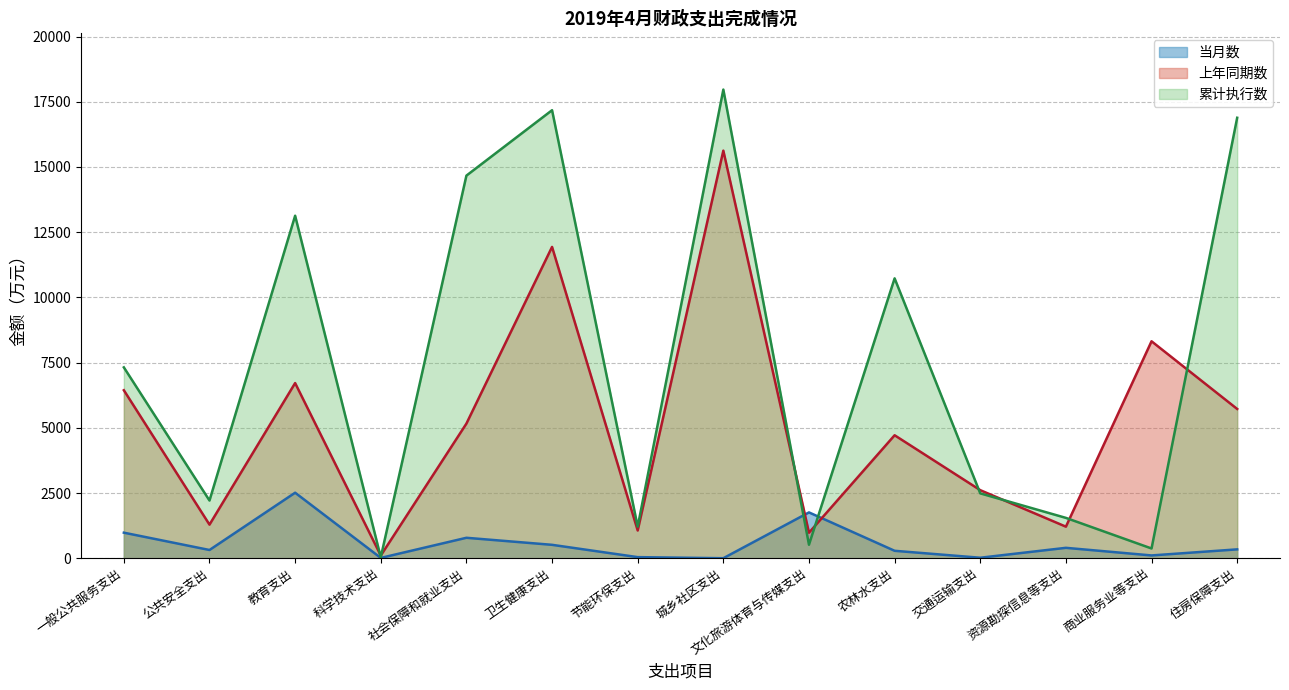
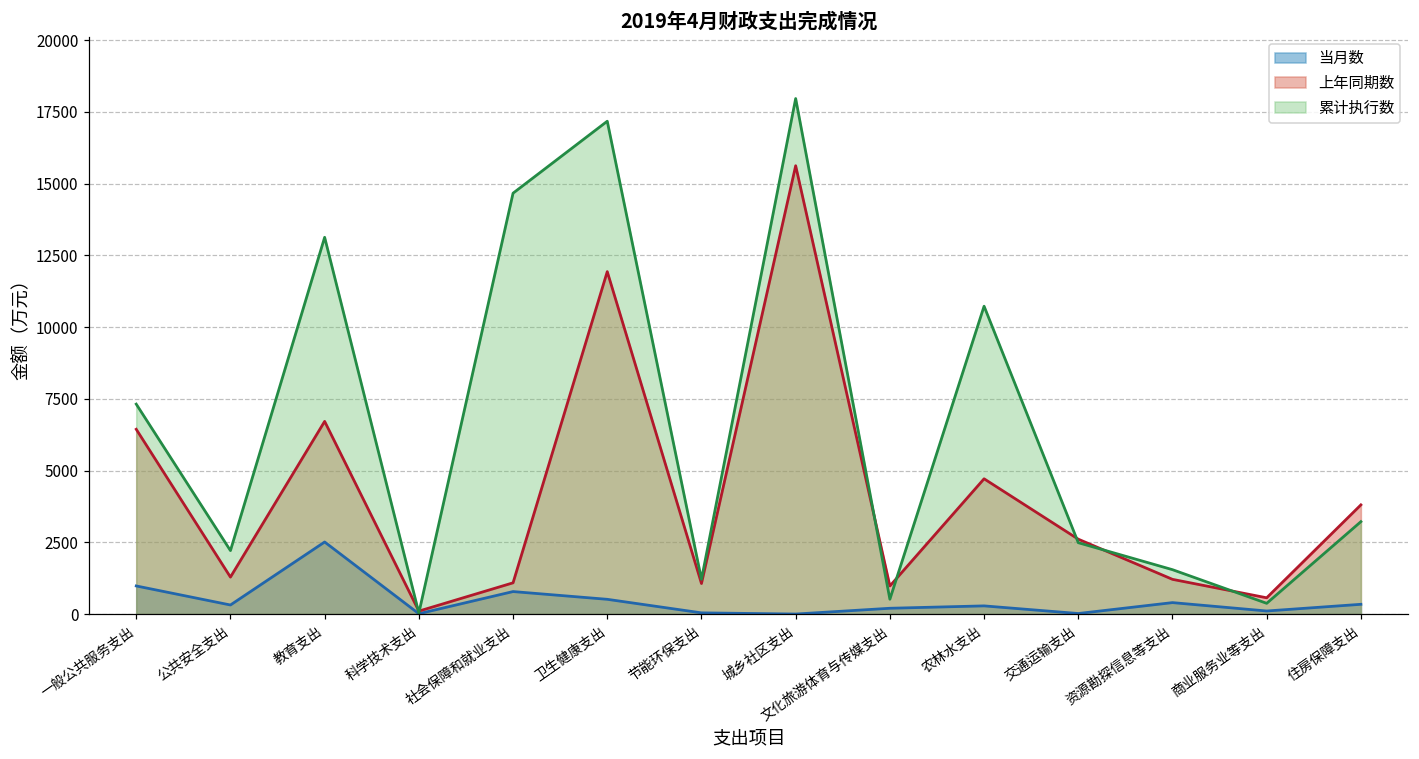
  {
    "当月数": {
      "一般公共服务支出": 1000,
      "公共安全支出": 300,
      "教育支出": 2500,
      "社会保障和就业支出": 800,
      "卫生健康支出": 500,
      "节能环保支出": 0,
      "城乡社区支出": 0,
-     "文化旅游体育与传媒支出": 1800,
+     "文化旅游体育与传媒支出": 200,
      "农林水支出": 300,
      "交通运输支出": 0,
      "资源勘探信息等支出": 400,
      "商业服务业等支出": 100,
      "住房保障支出": 300
    },
    "上年同期数": {
      "一般公共服务支出": 6400,
      "公共安全支出": 1300,
      "教育支出": 6700,
-     "社会保障和就业支出": 5200,
+     "社会保障和就业支出": 1100,
      "卫生健康支出": 11900,
      "节能环保支出": 1100,
      "城乡社区支出": 15600,
      "文化旅游体育与传媒支出": 1000,
      "农林水支出": 4700,
      "交通运输支出": 2600,
      "资源勘探信息等支出": 1200,
-     "商业服务业等支出": 8300,
-     "住房保障支出": 5700
+     "商业服务业等支出": 600,
+     "住房保障支出": 3800
    },
    "累计执行数": {
      "一般公共服务支出": 7300,
      "公共安全支出": 2200,
      "教育支出": 13100,
      "社会保障和就业支出": 14700,
      "卫生健康支出": 17200,
      "节能环保支出": 1200,
      "城乡社区支出": 18000,
      "文化旅游体育与传媒支出": 500,
      "农林水支出": 10700,
      "交通运输支出": 2500,
      "资源勘探信息等支出": 1500,
      "商业服务业等支出": 400,
-     "住房保障支出": 16900
+     "住房保障支出": 3200
    }
  }
